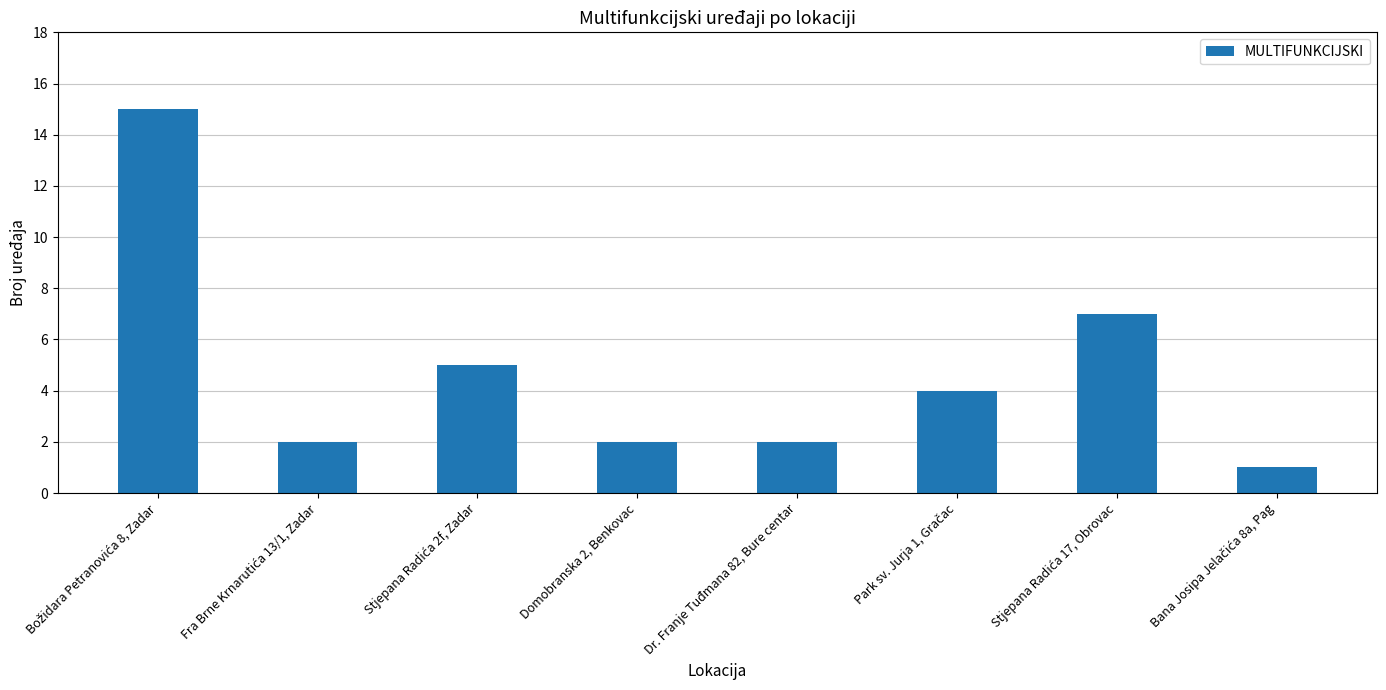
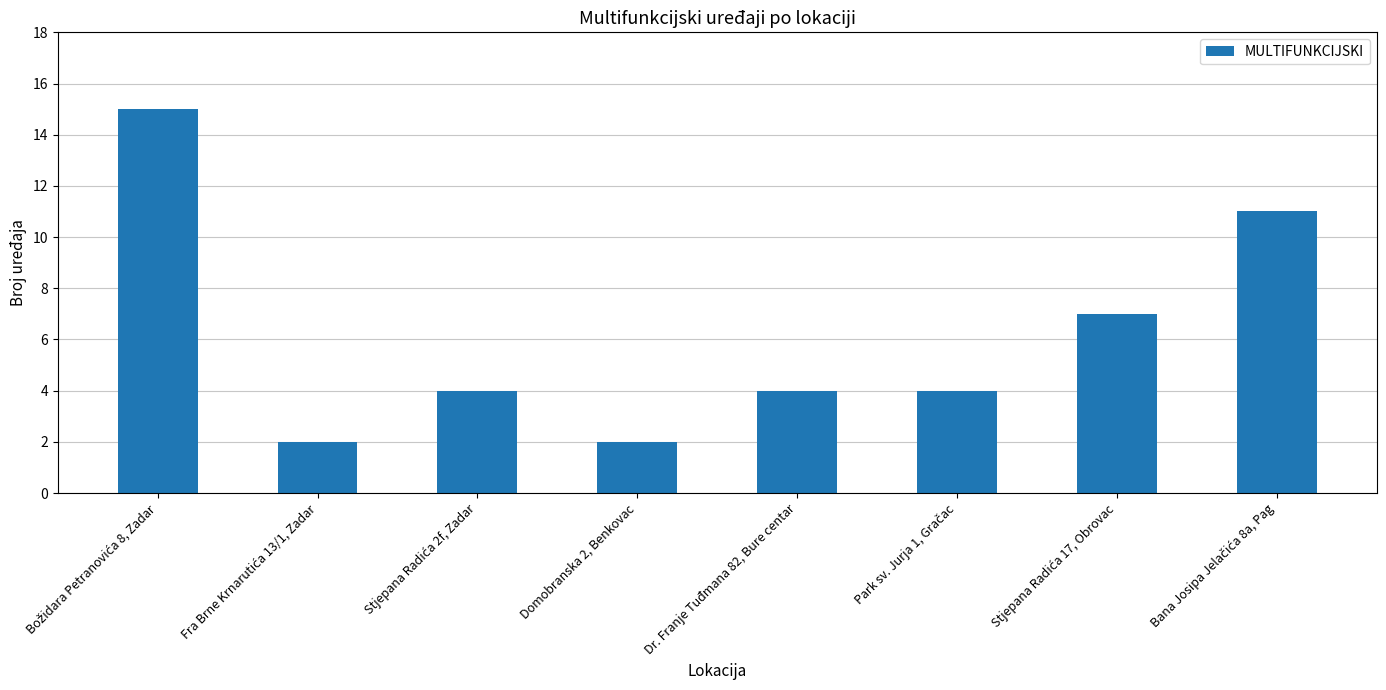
  {
    "Božidara Petranovića 8, Zadar": 15,
    "Fra Brne Krnarutića 13/1, Zadar": 2,
-   "Stjepana Radića 2f, Zadar": 5,
+   "Stjepana Radića 2f, Zadar": 4,
    "Domobranska 2, Benkovac": 2,
-   "Dr. Franje Tuđmana 82, Bure centar": 2,
+   "Dr. Franje Tuđmana 82, Bure centar": 4,
    "Park sv. Jurja 1, Gračac": 4,
    "Stjepana Radića 17, Obrovac": 7,
-   "Bana Josipa Jelačića 8a, Pag": 1
+   "Bana Josipa Jelačića 8a, Pag": 11
  }
